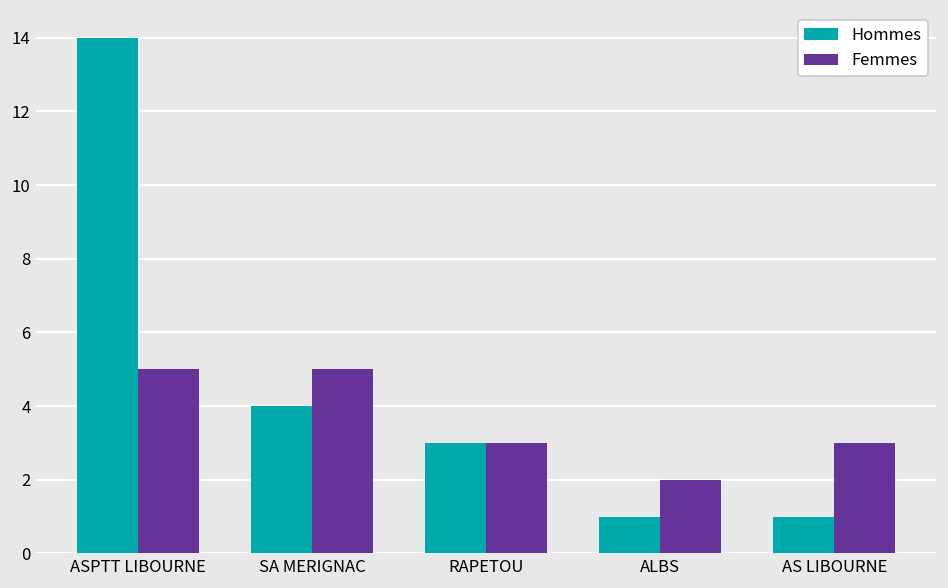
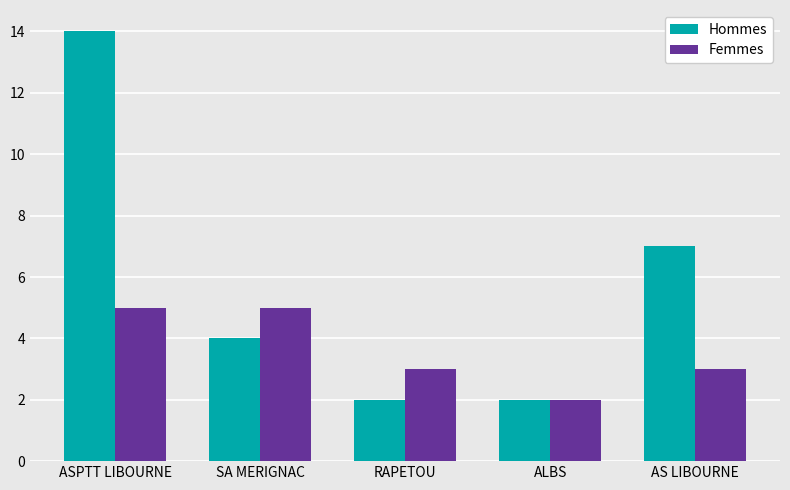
  {
    "Hommes": {
      "ASPTT LIBOURNE": 14,
      "SA MERIGNAC": 4,
-     "RAPETOU": 3,
-     "ALBS": 1,
-     "AS LIBOURNE": 1
+     "RAPETOU": 2,
+     "ALBS": 2,
+     "AS LIBOURNE": 7
    },
    "Femmes": {
      "ASPTT LIBOURNE": 5,
      "SA MERIGNAC": 5,
      "RAPETOU": 3,
      "ALBS": 2,
      "AS LIBOURNE": 3
    }
  }
